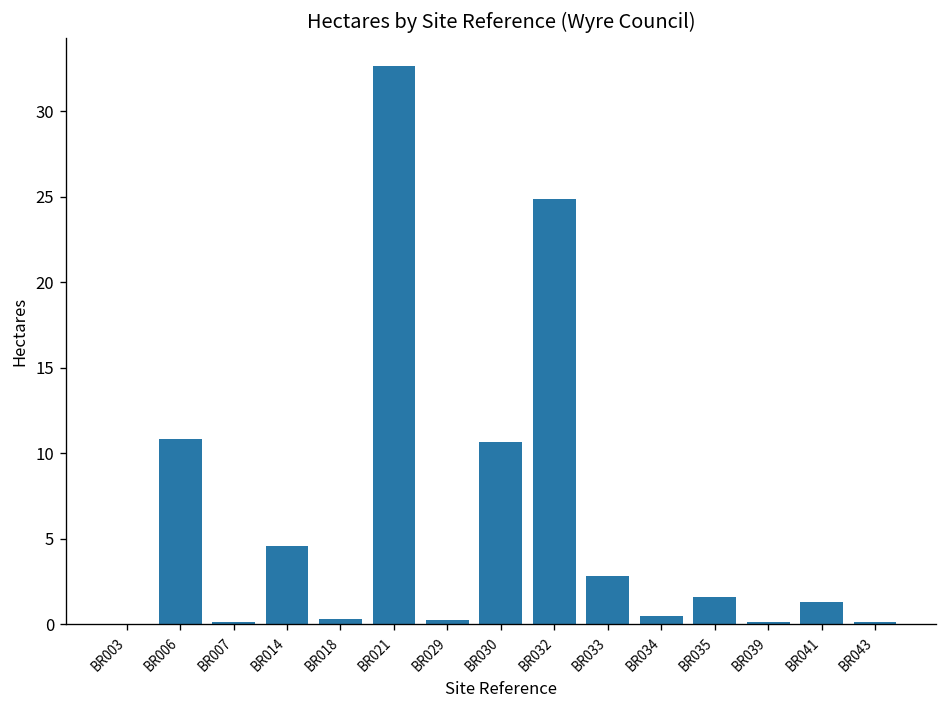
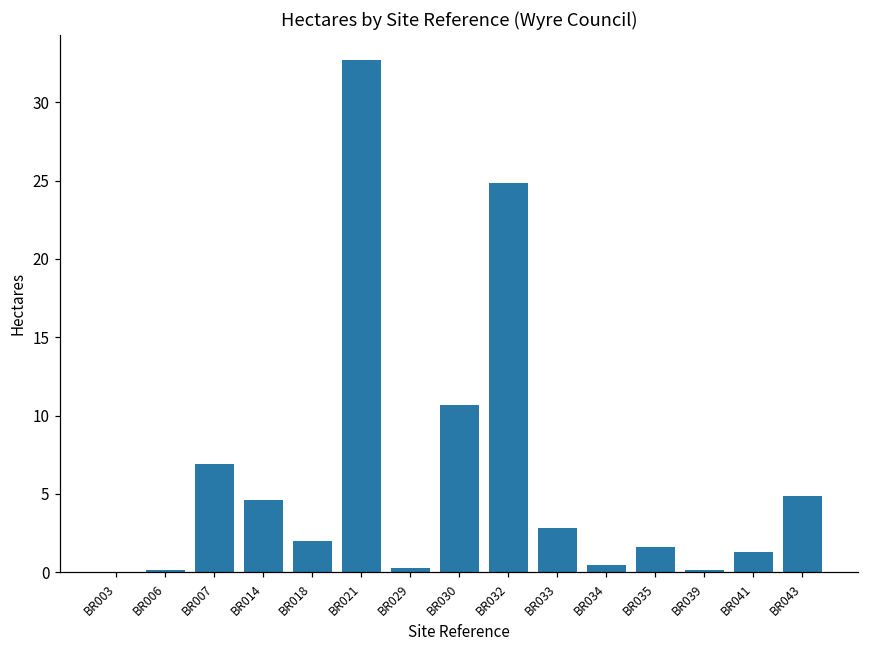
  {
-   "BR006": 10.9,
-   "BR007": 0.2,
+   "BR006": 0.1,
+   "BR007": 6.9,
    "BR014": 4.6,
-   "BR018": 0.3,
+   "BR018": 2.0,
    "BR021": 32.7,
    "BR029": 0.3,
    "BR030": 10.7,
    "BR032": 24.9,
    "BR033": 2.8,
    "BR034": 0.5,
    "BR035": 1.6,
    "BR041": 1.3,
-   "BR043": 0.1
+   "BR043": 4.9
  }
